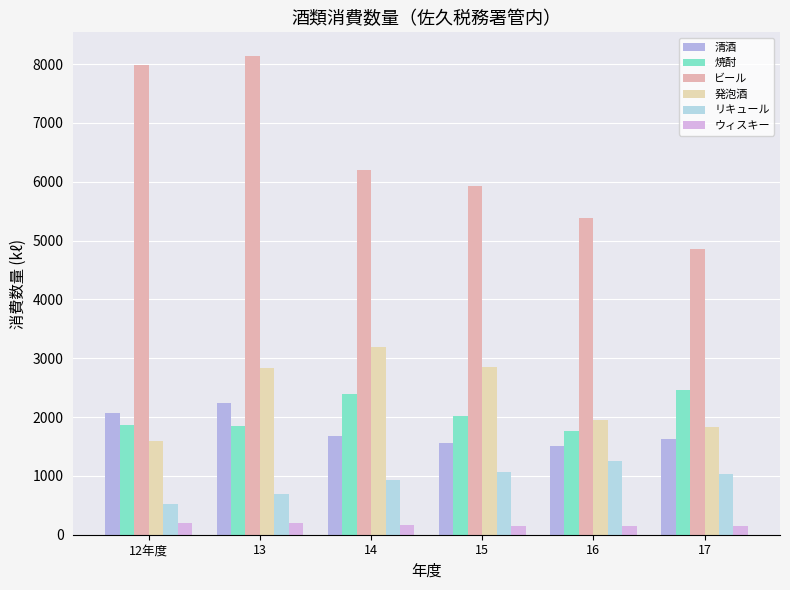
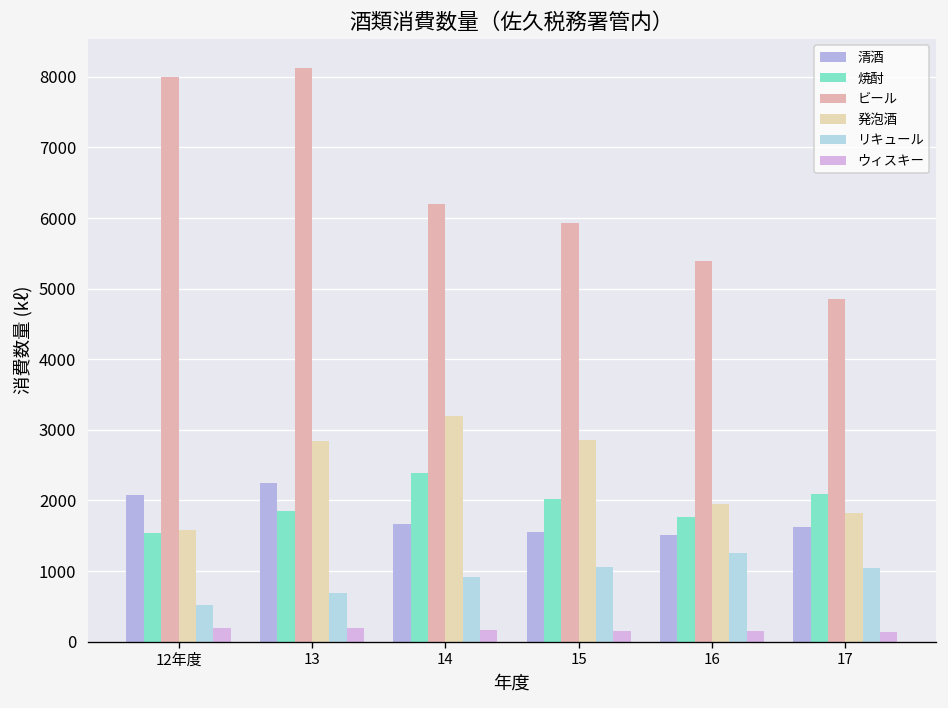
  {
    "焼酎": {
-     "12年度": 1900,
+     "12年度": 1500,
      "13": 1900,
      "14": 2400,
      "15": 2000,
      "16": 1800,
-     "17": 2500
+     "17": 2100
    }
  }
